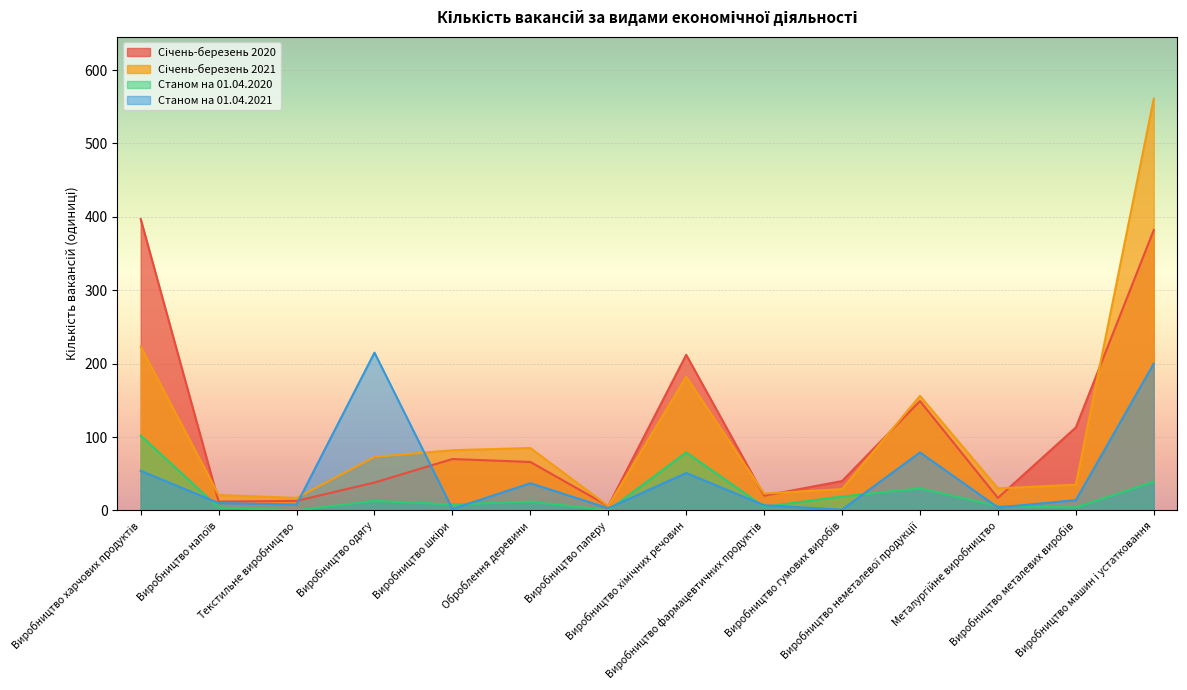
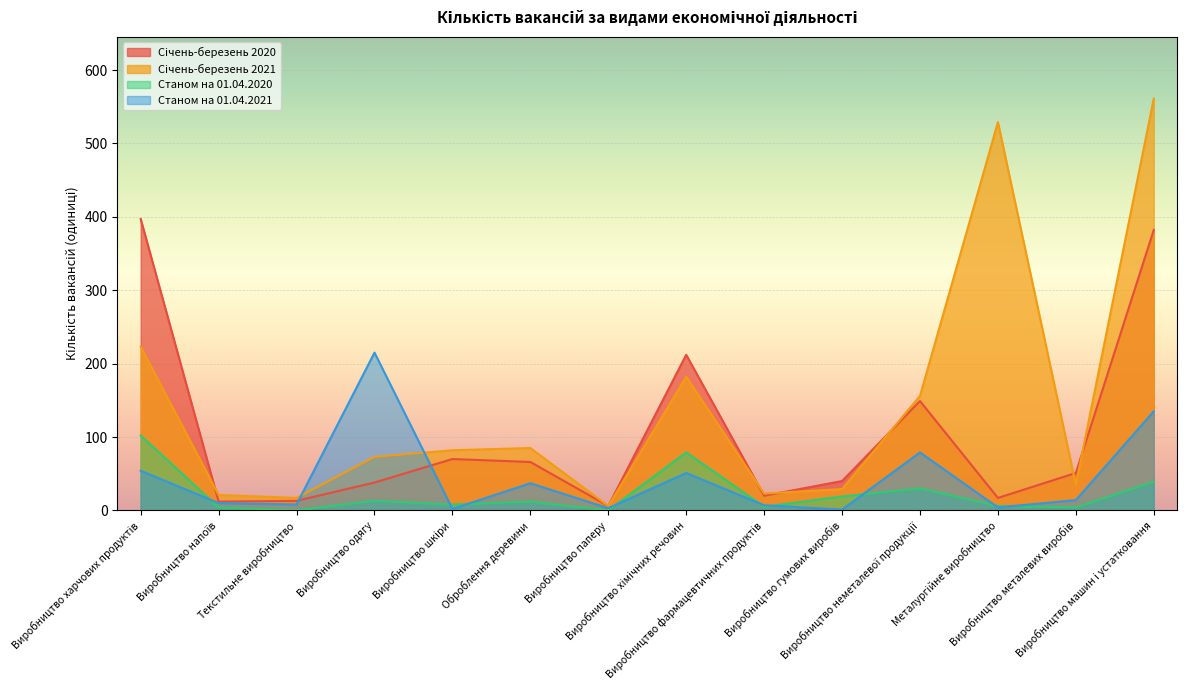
  {
    "Січень-березень 2020": {
      "Виробництво харчових продуктів": 400,
      "Текстильне виробництво": 10,
      "Виробництво одягу": 40,
      "Виробництво шкіри": 70,
      "Оброблення деревини": 70,
      "Виробництво хімічних речовин": 210,
      "Виробництво гумових виробів": 40,
      "Виробництво неметалевої продукції": 150,
      "Металургійне виробництво": 20,
-     "Виробництво металевих виробів": 110,
+     "Виробництво металевих виробів": 50,
      "Виробництво машин і устатковання": 380
    },
    "Січень-березень 2021": {
      "Виробництво харчових продуктів": 220,
      "Виробництво напоїв": 20,
      "Текстильне виробництво": 20,
      "Виробництво одягу": 70,
      "Виробництво шкіри": 80,
      "Оброблення деревини": 90,
      "Виробництво хімічних речовин": 180,
      "Виробництво гумових виробів": 30,
      "Виробництво неметалевої продукції": 160,
-     "Металургійне виробництво": 30,
+     "Металургійне виробництво": 530,
      "Виробництво металевих виробів": 40,
      "Виробництво машин і устатковання": 560
    },
    "Станом на 01.04.2020": {
      "Виробництво харчових продуктів": 100,
      "Виробництво напоїв": 0,
      "Текстильне виробництво": 0,
      "Виробництво одягу": 10,
      "Виробництво шкіри": 10,
      "Оброблення деревини": 10,
      "Виробництво хімічних речовин": 80,
      "Виробництво гумових виробів": 20,
      "Виробництво неметалевої продукції": 30,
      "Виробництво металевих виробів": 0,
      "Виробництво машин і устатковання": 40
    },
    "Станом на 01.04.2021": {
      "Виробництво харчових продуктів": 50,
      "Текстильне виробництво": 10,
      "Виробництво одягу": 220,
      "Виробництво шкіри": 0,
      "Оброблення деревини": 40,
      "Виробництво хімічних речовин": 50,
      "Виробництво гумових виробів": 0,
      "Виробництво неметалевої продукції": 80,
      "Виробництво металевих виробів": 10,
-     "Виробництво машин і устатковання": 200
+     "Виробництво машин і устатковання": 140
    }
  }
